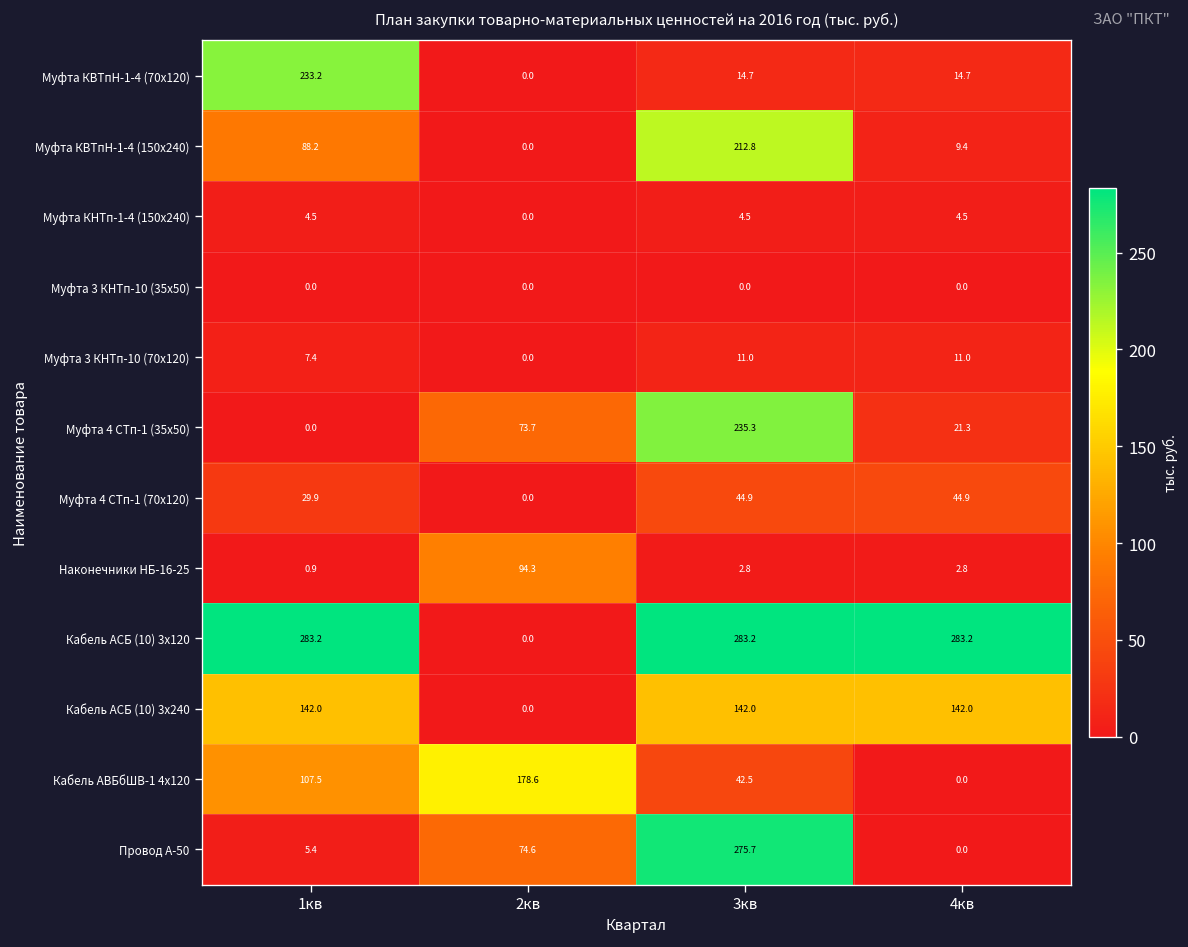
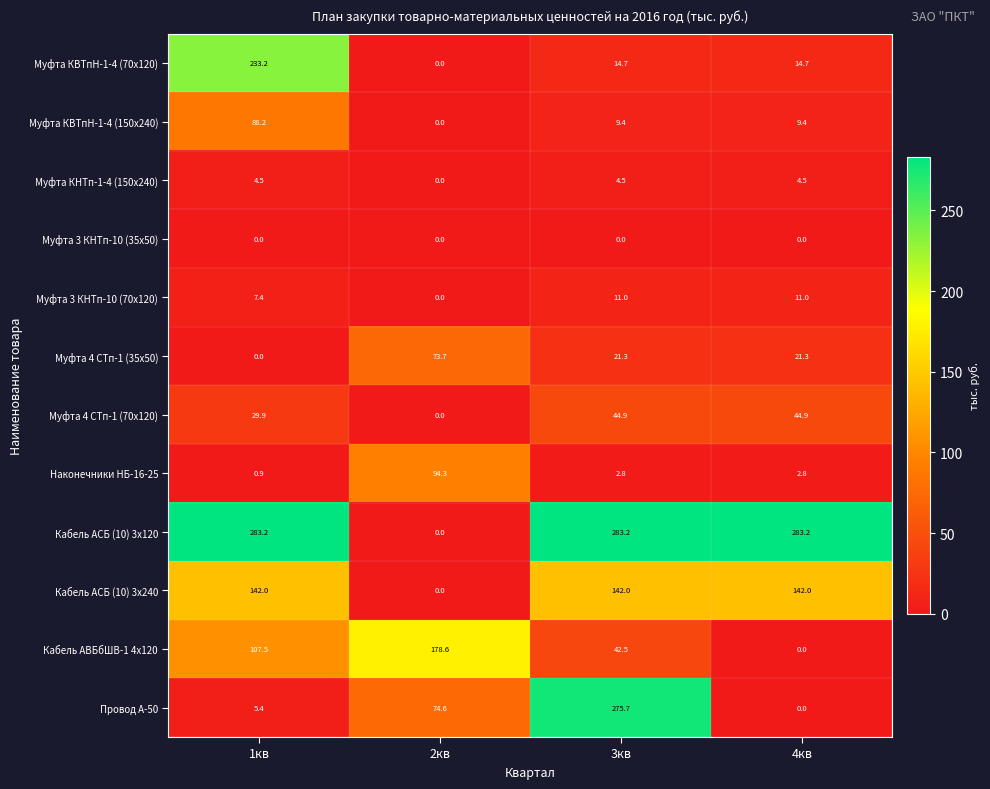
  {
    "Муфта КВТпН-1-4 (70x120)": {
      "1кв": 233.2,
      "2кв": 0.0,
      "3кв": 14.7,
      "4кв": 14.7
    },
    "Муфта КВТпН-1-4 (150х240)": {
      "1кв": 88.2,
      "2кв": 0.0,
-     "3кв": 212.8,
+     "3кв": 9.4,
      "4кв": 9.4
    },
    "Муфта КНТп-1-4 (150х240)": {
      "1кв": 4.5,
      "2кв": 0.0,
      "3кв": 4.5,
      "4кв": 4.5
    },
    "Муфта 3 КНТп-10 (35x50)": {
      "1кв": 0.0,
      "2кв": 0.0,
      "3кв": 0.0,
      "4кв": 0.0
    },
    "Муфта 3 КНТп-10 (70x120)": {
      "1кв": 7.4,
      "2кв": 0.0,
      "3кв": 11.0,
      "4кв": 11.0
    },
    "Муфта 4 СТп-1 (35х50)": {
      "1кв": 0.0,
      "2кв": 73.7,
-     "3кв": 235.3,
+     "3кв": 21.3,
      "4кв": 21.3
    },
    "Муфта 4 СТп-1 (70х120)": {
      "1кв": 29.9,
      "2кв": 0.0,
      "3кв": 44.9,
      "4кв": 44.9
    },
    "Наконечники НБ-16-25": {
      "1кв": 0.9,
      "2кв": 94.3,
      "3кв": 2.8,
      "4кв": 2.8
    },
    "Кабель АСБ (10) 3x120": {
      "1кв": 283.2,
      "2кв": 0.0,
      "3кв": 283.2,
      "4кв": 283.2
    },
    "Кабель АСБ (10) 3x240": {
      "1кв": 142.0,
      "2кв": 0.0,
      "3кв": 142.0,
      "4кв": 142.0
    },
    "Кабель АВБбШВ-1 4x120": {
      "1кв": 107.5,
      "2кв": 178.6,
      "3кв": 42.5,
      "4кв": 0.0
    },
    "Провод А-50": {
      "1кв": 5.4,
      "2кв": 74.6,
      "3кв": 275.7,
      "4кв": 0.0
    }
  }
